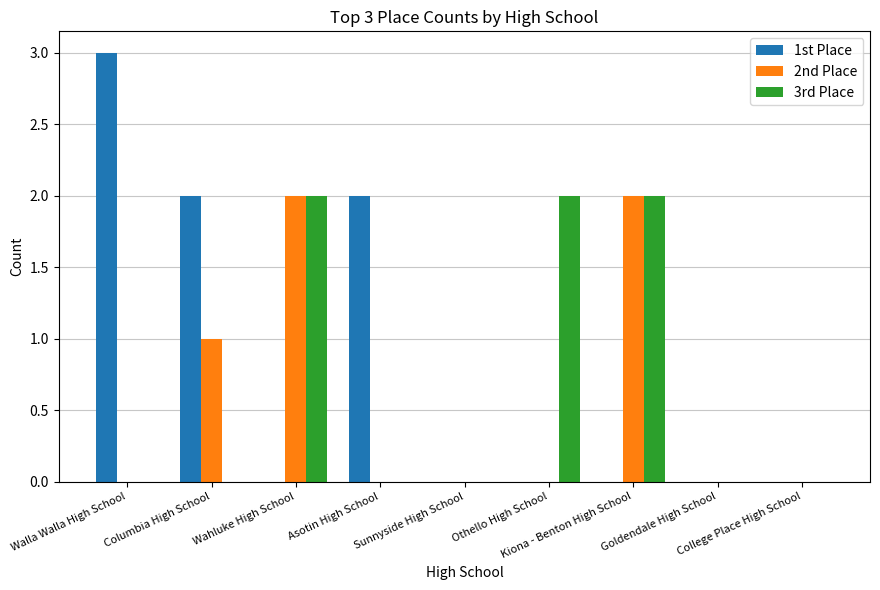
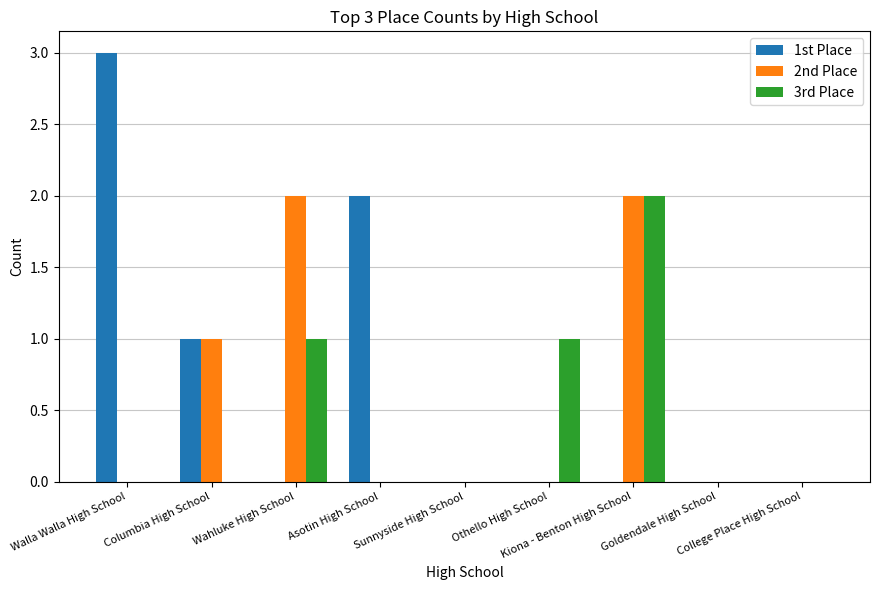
  {
    "1st Place": {
      "Walla Walla High School": 3,
-     "Columbia High School": 2,
+     "Columbia High School": 1,
      "Wahluke High School": 0,
      "Asotin High School": 2,
      "Sunnyside High School": 0,
      "Othello High School": 0,
      "Kiona - Benton High School": 0,
      "Goldendale High School": 0,
      "College Place High School": 0
    },
    "2nd Place": {
      "Walla Walla High School": 0,
      "Columbia High School": 1,
      "Wahluke High School": 2,
      "Asotin High School": 0,
      "Sunnyside High School": 0,
      "Othello High School": 0,
      "Kiona - Benton High School": 2,
      "Goldendale High School": 0,
      "College Place High School": 0
    },
    "3rd Place": {
      "Walla Walla High School": 0,
      "Columbia High School": 0,
-     "Wahluke High School": 2,
+     "Wahluke High School": 1,
      "Asotin High School": 0,
      "Sunnyside High School": 0,
-     "Othello High School": 2,
+     "Othello High School": 1,
      "Kiona - Benton High School": 2,
      "Goldendale High School": 0,
      "College Place High School": 0
    }
  }
